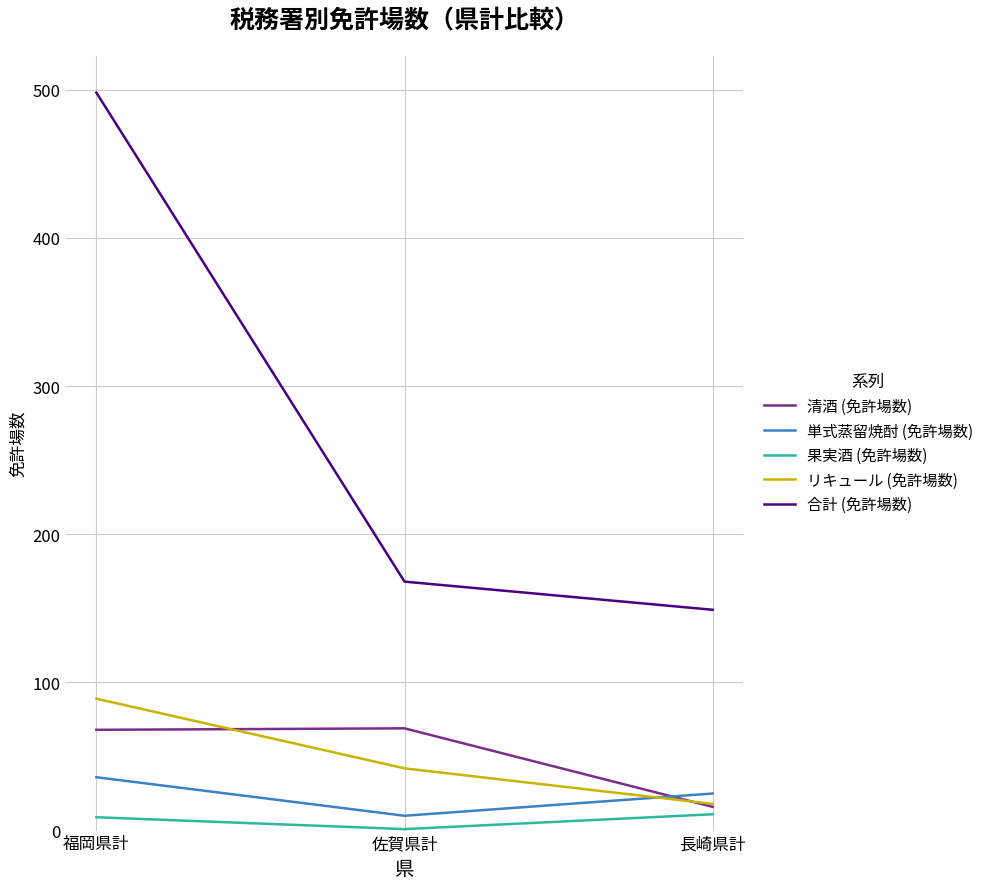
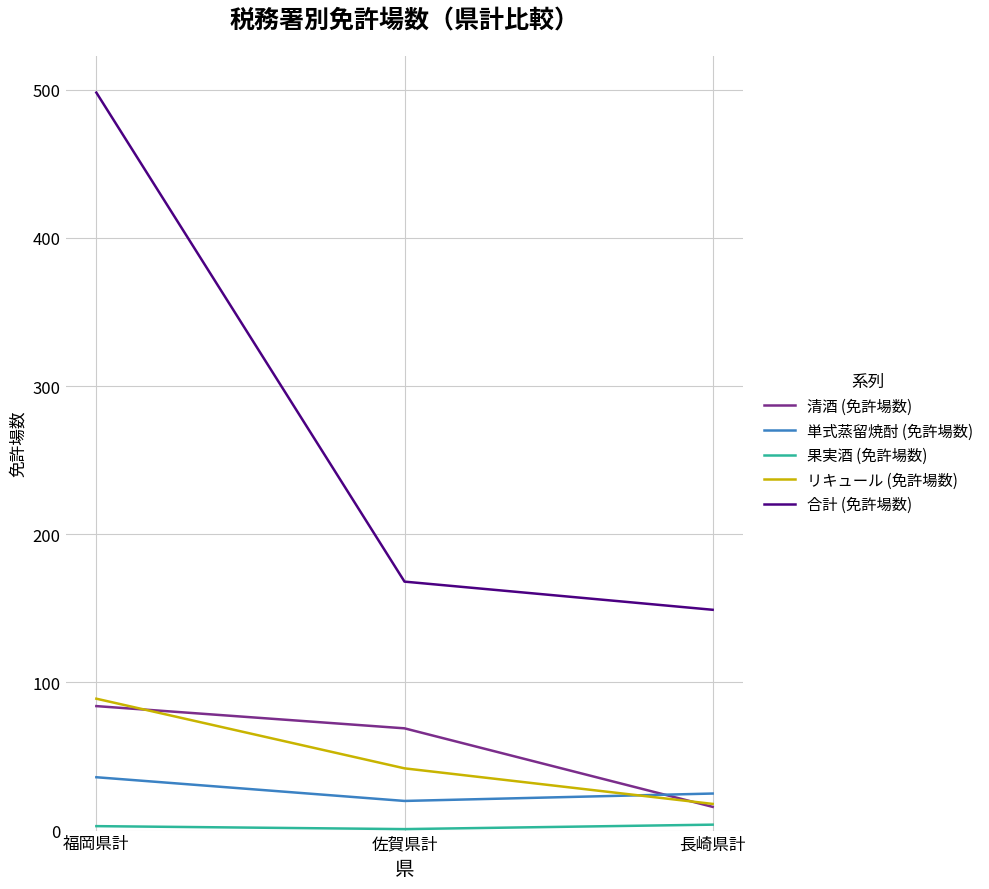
  {
    "清酒 (免許場数)": {
-     "福岡県計": 68,
+     "福岡県計": 84,
      "佐賀県計": 69,
      "長崎県計": 16
    },
    "単式蒸留焼酎 (免許場数)": {
      "福岡県計": 36,
-     "佐賀県計": 10,
+     "佐賀県計": 20,
      "長崎県計": 25
    },
    "果実酒 (免許場数)": {
-     "福岡県計": 9,
+     "福岡県計": 3,
      "佐賀県計": 1,
-     "長崎県計": 11
+     "長崎県計": 4
    },
    "リキュール (免許場数)": {
      "福岡県計": 89,
      "佐賀県計": 42,
      "長崎県計": 18
    },
    "合計 (免許場数)": {
      "福岡県計": 498,
      "佐賀県計": 168,
      "長崎県計": 149
    }
  }
